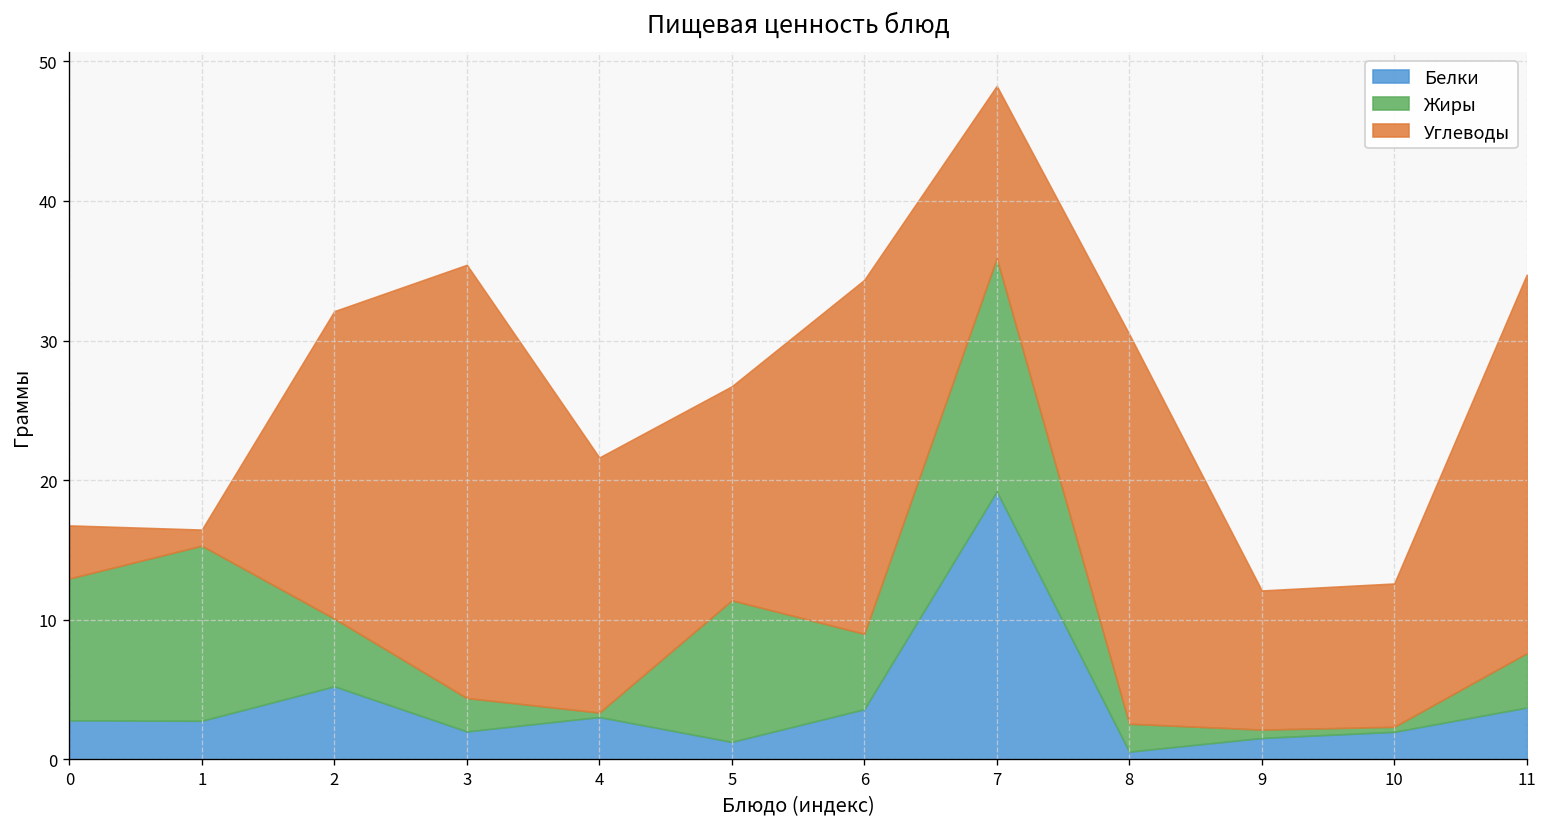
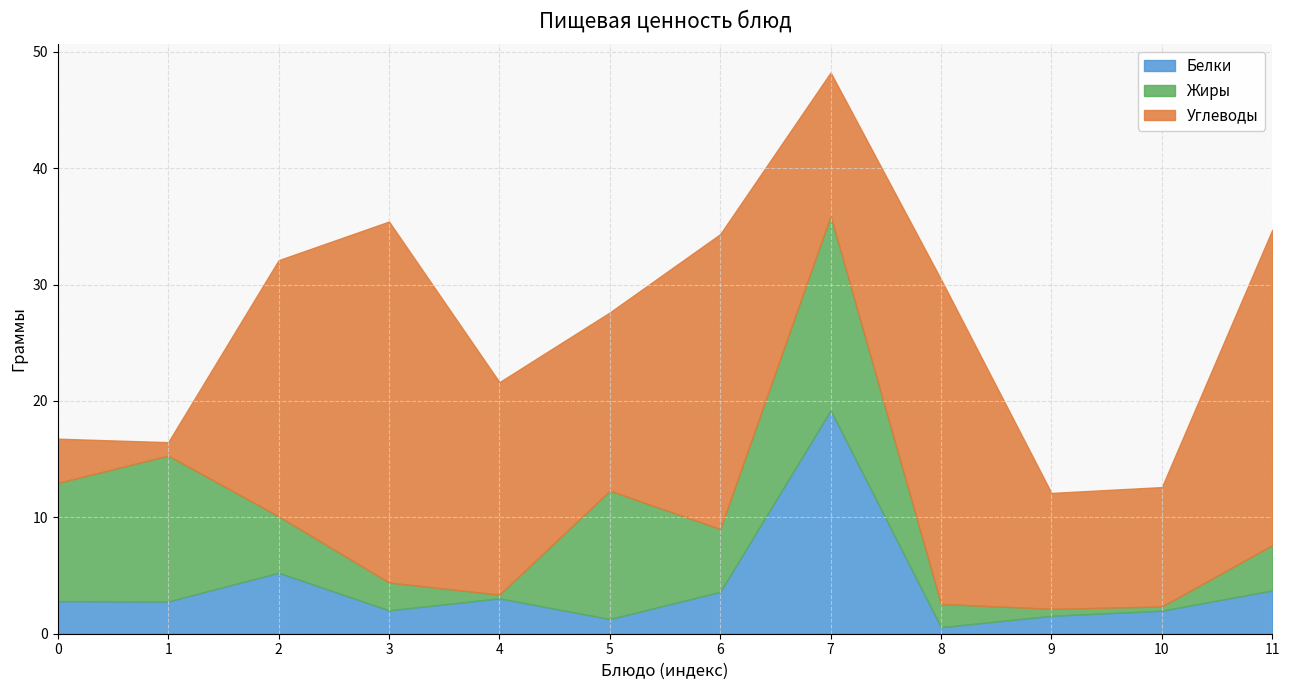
  {
    "Белки": {
      "0": 2.8,
      "1": 2.8,
      "2": 5.2,
      "3": 2.0,
      "4": 3.0,
      "5": 1.3,
      "6": 3.6,
      "7": 19.2,
      "8": 0.6,
      "9": 1.5,
      "10": 2.0,
      "11": 3.7
    },
    "Жиры": {
      "0": 10.2,
      "1": 12.5,
      "2": 4.9,
      "3": 2.4,
      "4": 0.3,
-     "5": 10.1,
+     "5": 11.0,
      "6": 5.4,
      "7": 16.7,
      "8": 2.0,
      "9": 0.6,
      "10": 0.4,
      "11": 3.9
    },
    "Углеводы": {
      "0": 3.8,
      "1": 1.1,
      "2": 22.0,
      "3": 31.0,
      "4": 18.3,
      "5": 15.3,
      "6": 25.3,
      "7": 12.3,
      "8": 27.9,
      "9": 10.0,
      "10": 10.3,
      "11": 27.1
    }
  }
